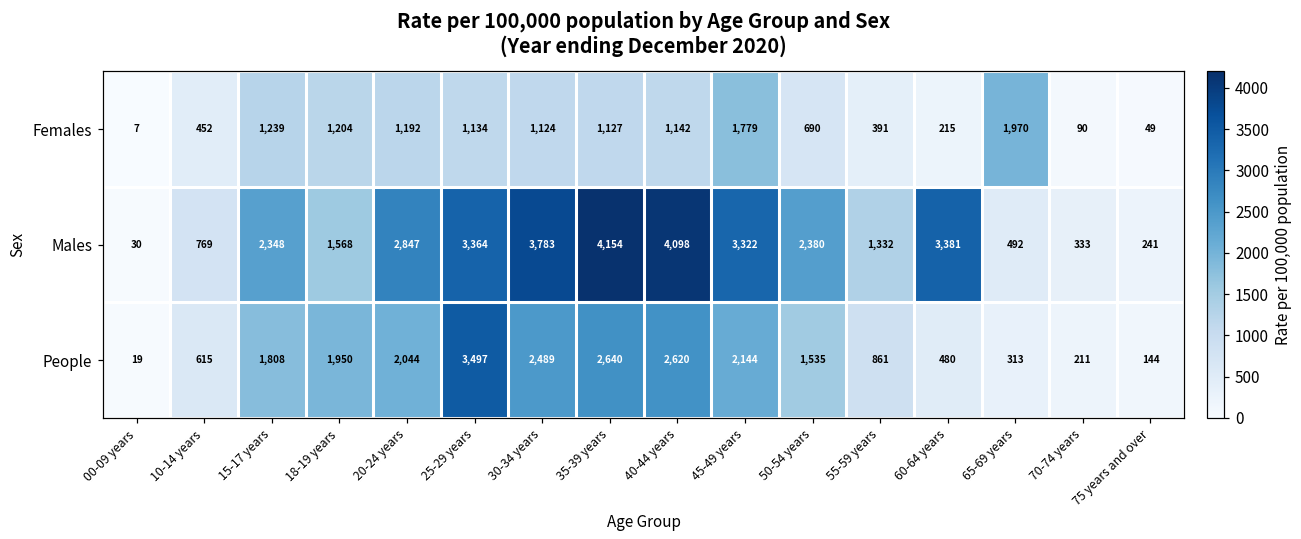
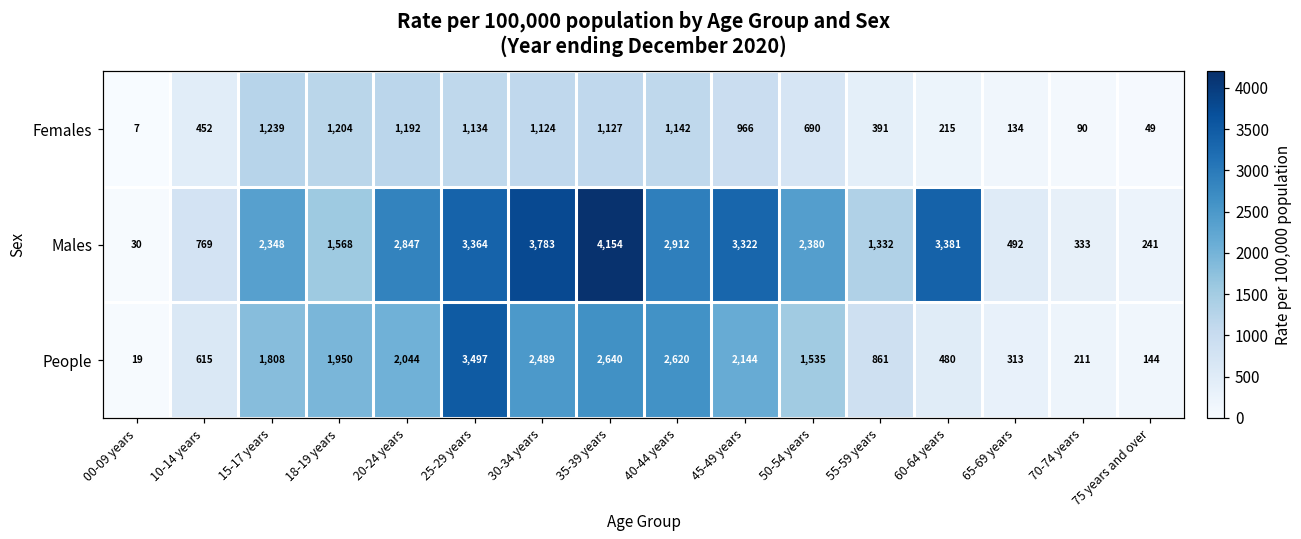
  {
    "Females": {
      "00-09 years": "7",
      "10-14 years": "452",
      "15-17 years": "1,239",
      "18-19 years": "1,204",
      "20-24 years": "1,192",
      "25-29 years": "1,134",
      "30-34 years": "1,124",
      "35-39 years": "1,127",
      "40-44 years": "1,142",
-     "45-49 years": "1,779",
+     "45-49 years": "966",
      "50-54 years": "690",
      "55-59 years": "391",
      "60-64 years": "215",
-     "65-69 years": "1,970",
+     "65-69 years": "134",
      "70-74 years": "90",
      "75 years and over": "49"
    },
    "Males": {
      "00-09 years": "30",
      "10-14 years": "769",
      "15-17 years": "2,348",
      "18-19 years": "1,568",
      "20-24 years": "2,847",
      "25-29 years": "3,364",
      "30-34 years": "3,783",
      "35-39 years": "4,154",
-     "40-44 years": "4,098",
+     "40-44 years": "2,912",
      "45-49 years": "3,322",
      "50-54 years": "2,380",
      "55-59 years": "1,332",
      "60-64 years": "3,381",
      "65-69 years": "492",
      "70-74 years": "333",
      "75 years and over": "241"
    },
    "People": {
      "00-09 years": "19",
      "10-14 years": "615",
      "15-17 years": "1,808",
      "18-19 years": "1,950",
      "20-24 years": "2,044",
      "25-29 years": "3,497",
      "30-34 years": "2,489",
      "35-39 years": "2,640",
      "40-44 years": "2,620",
      "45-49 years": "2,144",
      "50-54 years": "1,535",
      "55-59 years": "861",
      "60-64 years": "480",
      "65-69 years": "313",
      "70-74 years": "211",
      "75 years and over": "144"
    }
  }
